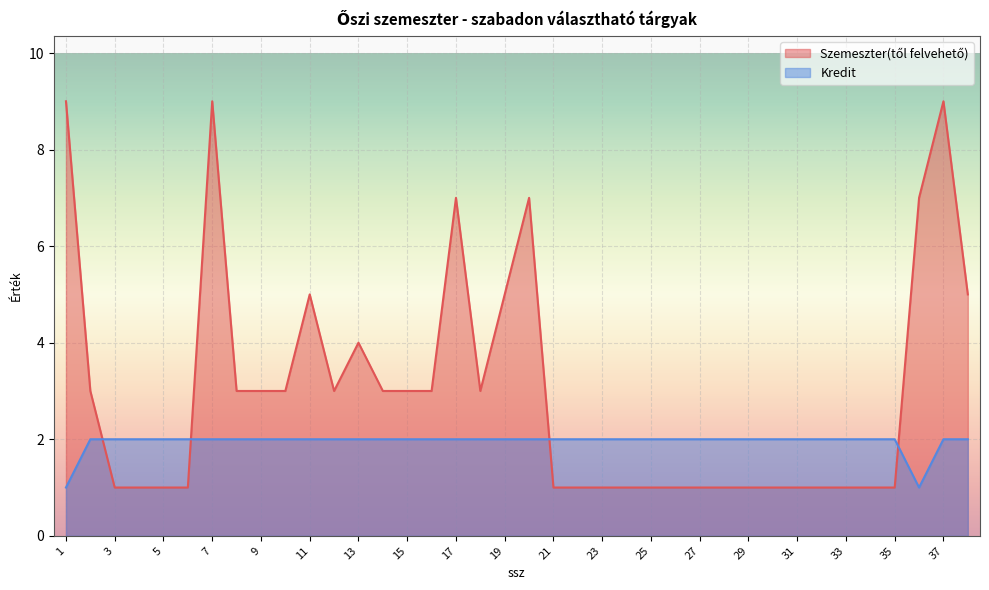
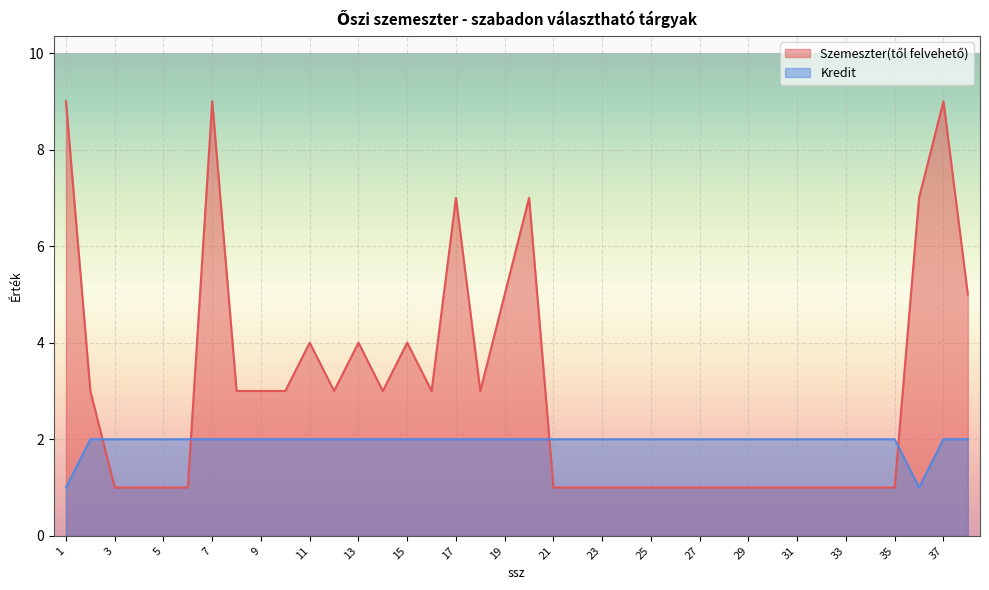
  {
    "Szemeszter(től felvehető)": {
      "1": 9,
      "3": 1,
      "5": 1,
      "7": 9,
      "9": 3,
-     "11": 5,
+     "11": 4,
      "13": 4,
-     "15": 3,
+     "15": 4,
      "17": 7,
      "19": 5,
      "21": 1,
      "23": 1,
      "25": 1,
      "27": 1,
      "29": 1,
      "31": 1,
      "33": 1,
      "35": 1,
      "37": 9
    },
    "Kredit": {
      "1": 1,
      "3": 2,
      "5": 2,
      "7": 2,
      "9": 2,
      "11": 2,
      "13": 2,
      "15": 2,
      "17": 2,
      "19": 2,
      "21": 2,
      "23": 2,
      "25": 2,
      "27": 2,
      "29": 2,
      "31": 2,
      "33": 2,
      "35": 2,
      "37": 2
    }
  }
